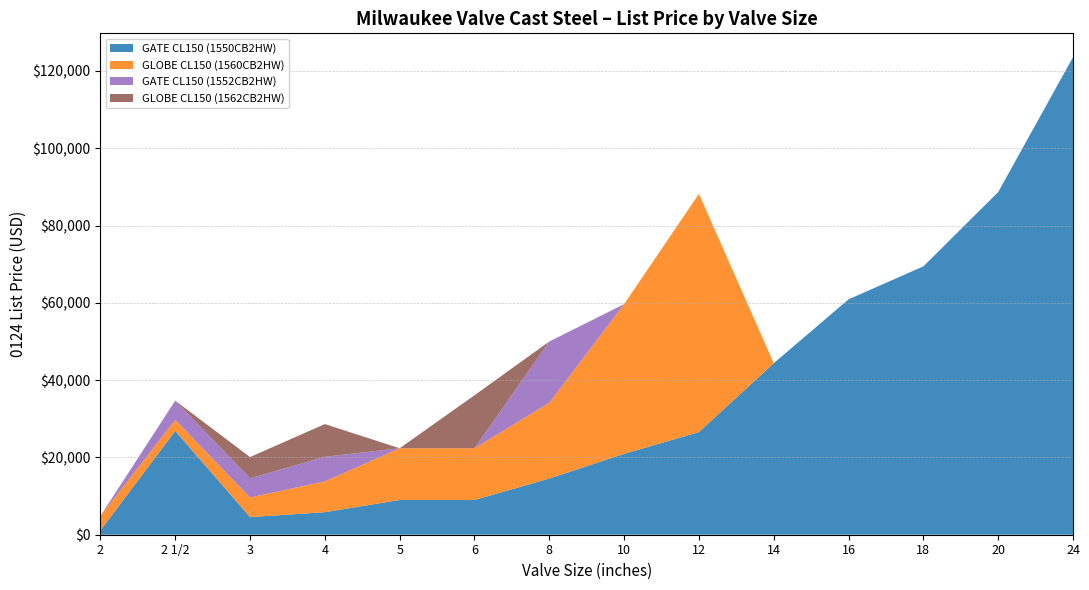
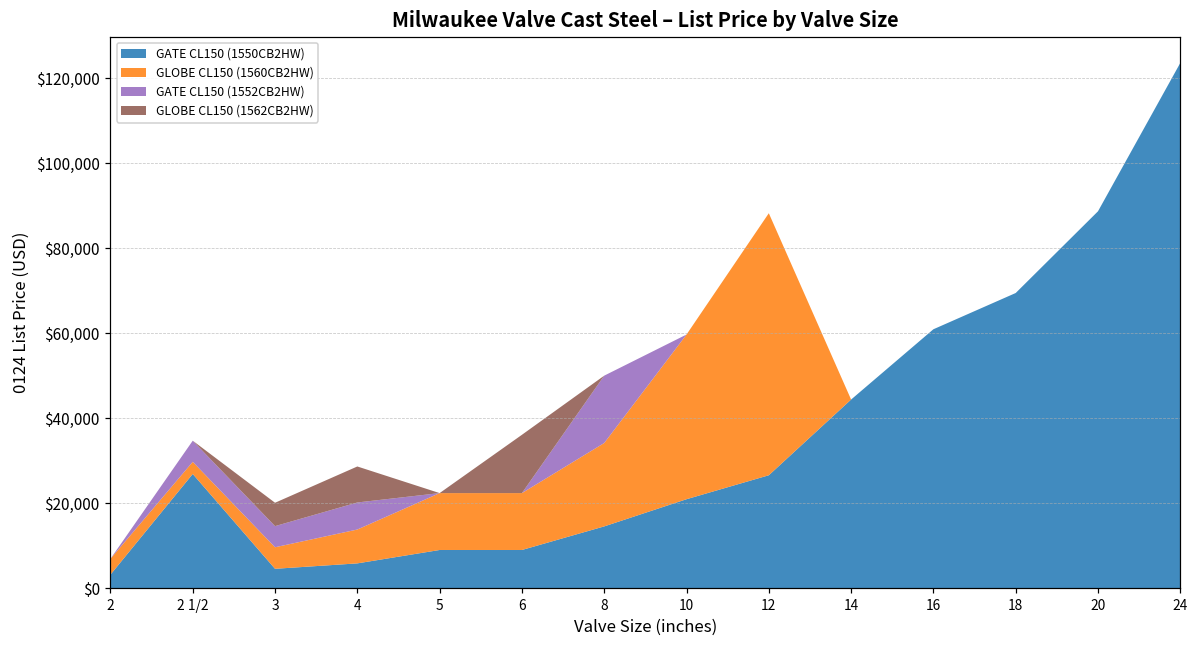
  {
    "GATE CL150 (1550CB2HW)": {
-     "2": "$1,000",
+     "2": "$3,000",
      "2 1/2": "$27,000",
      "3": "$5,000",
      "4": "$6,000",
      "5": "$9,000",
      "6": "$9,000",
      "8": "$15,000",
      "10": "$21,000",
      "12": "$27,000"
    },
    "GLOBE CL150 (1560CB2HW)": {
      "2 1/2": "$3,000",
      "3": "$5,000",
      "4": "$8,000",
      "8": "$20,000"
    },
    "GATE CL150 (1552CB2HW)": {
      "3": "$5,000",
      "4": "$6,000"
    },
    "GLOBE CL150 (1562CB2HW)": {
      "3": "$5,000",
      "4": "$8,000",
      "6": "$14,000"
    }
  }
